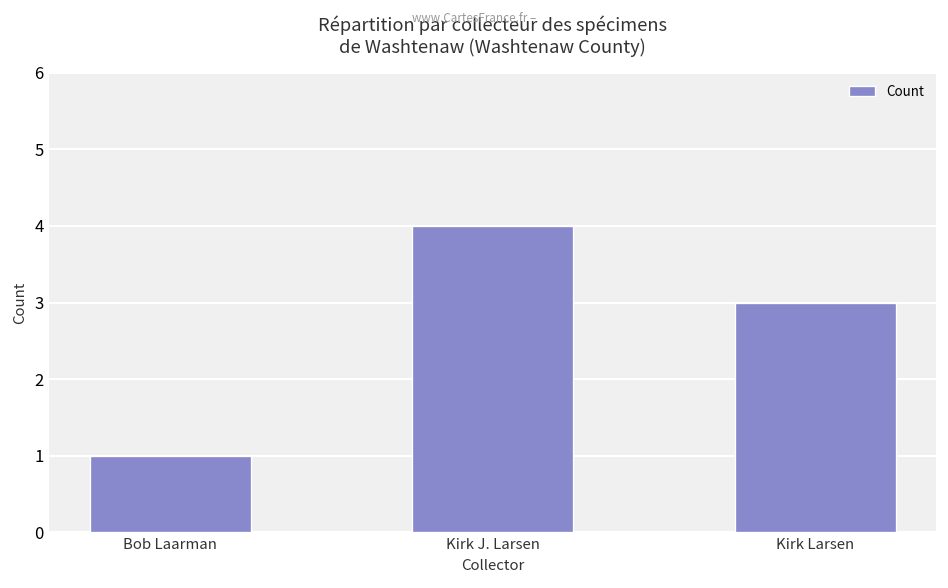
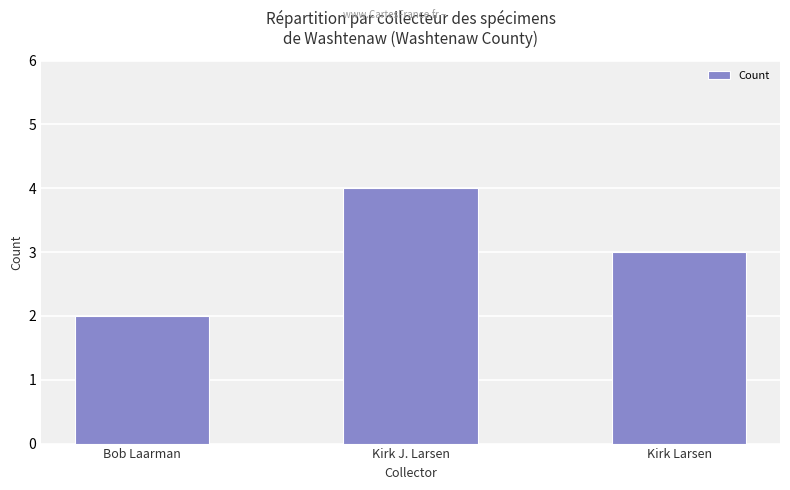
  {
-   "Bob Laarman": 1,
+   "Bob Laarman": 2,
    "Kirk J. Larsen": 4,
    "Kirk Larsen": 3
  }
